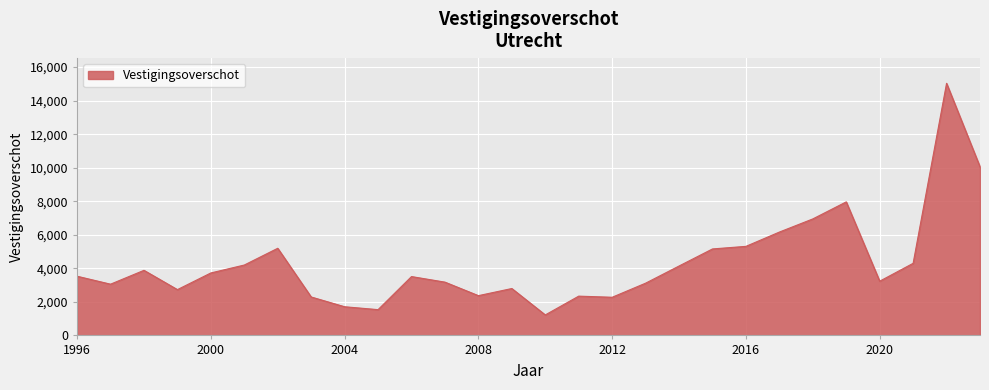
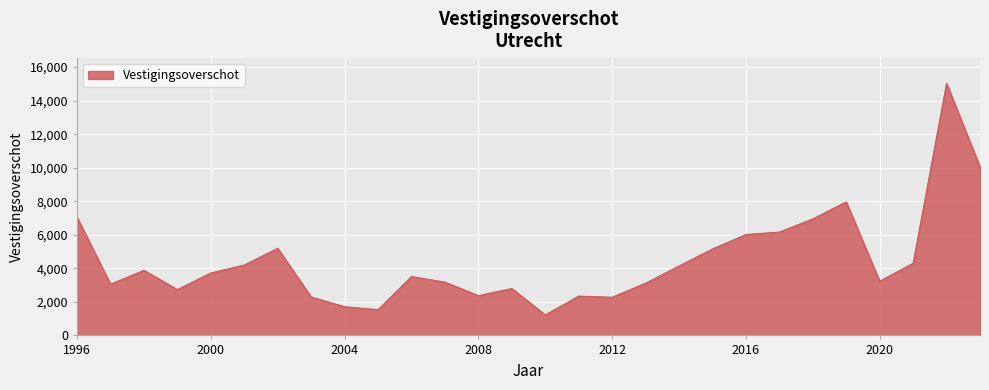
  {
-   "1996": "3,500",
+   "1996": "7,000",
    "2000": "3,700",
    "2004": "1,700",
    "2008": "2,400",
    "2012": "2,300",
-   "2016": "5,300",
+   "2016": "6,000",
    "2020": "3,200"
  }
